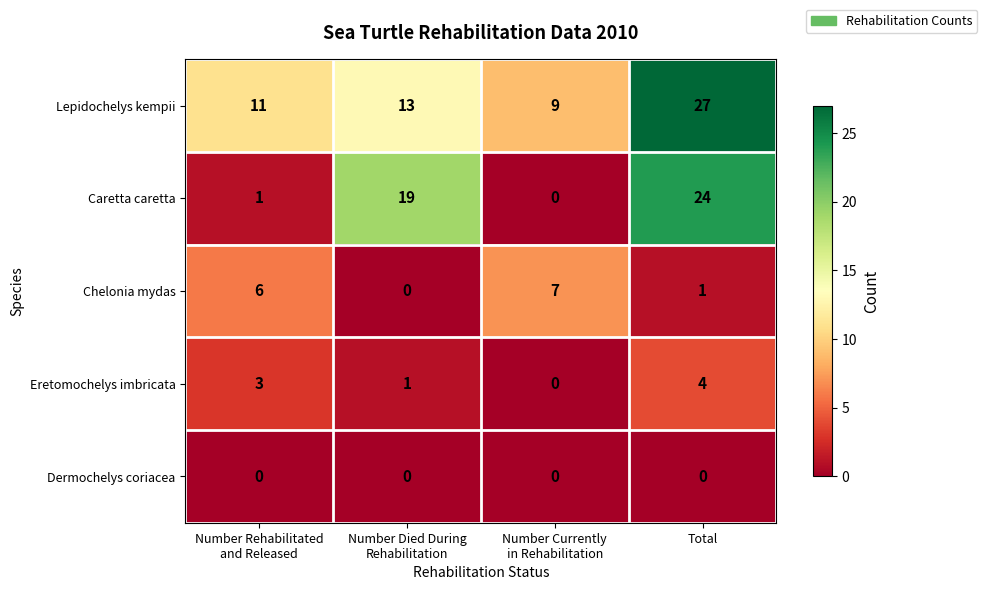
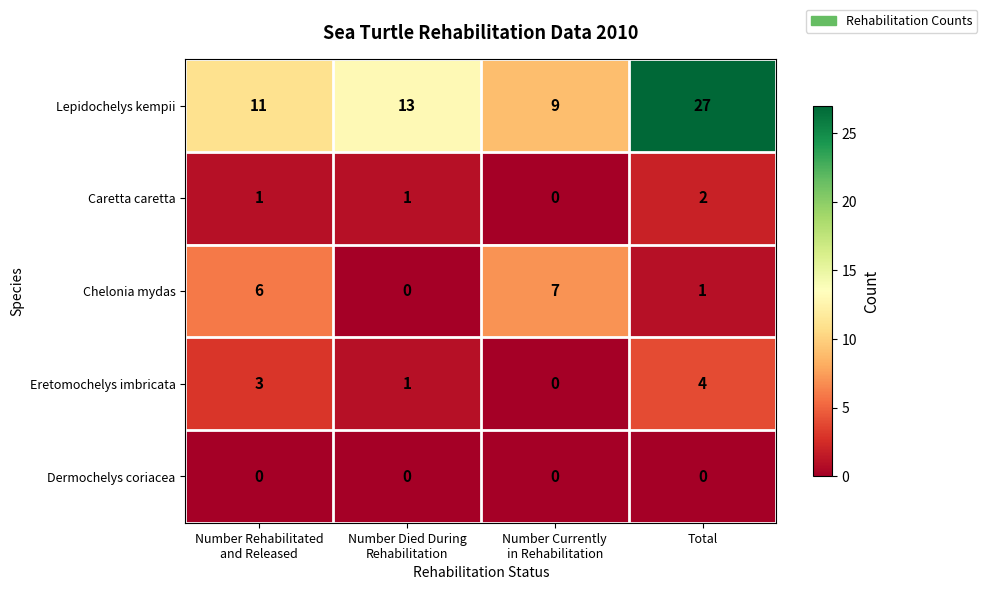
  {
    "Lepidochelys kempii": {
      "Number Rehabilitated and Released": 11,
      "Number Died During Rehabilitation": 13,
      "Number Currently in Rehabilitation": 9,
      "Total": 27
    },
    "Caretta caretta": {
      "Number Rehabilitated and Released": 1,
-     "Number Died During Rehabilitation": 19,
+     "Number Died During Rehabilitation": 1,
      "Number Currently in Rehabilitation": 0,
-     "Total": 24
+     "Total": 2
    },
    "Chelonia mydas": {
      "Number Rehabilitated and Released": 6,
      "Number Died During Rehabilitation": 0,
      "Number Currently in Rehabilitation": 7,
      "Total": 1
    },
    "Eretomochelys imbricata": {
      "Number Rehabilitated and Released": 3,
      "Number Died During Rehabilitation": 1,
      "Number Currently in Rehabilitation": 0,
      "Total": 4
    },
    "Dermochelys coriacea": {
      "Number Rehabilitated and Released": 0,
      "Number Died During Rehabilitation": 0,
      "Number Currently in Rehabilitation": 0,
      "Total": 0
    }
  }
